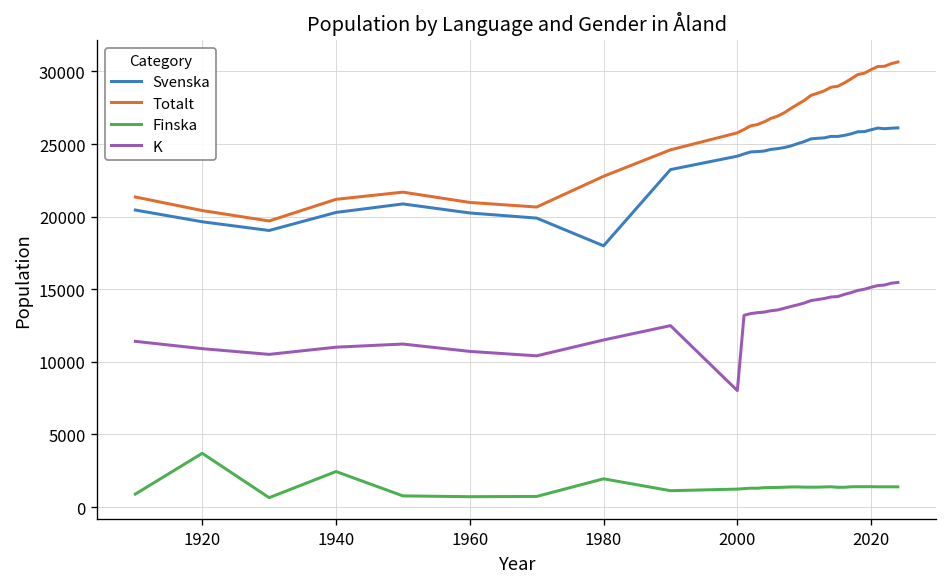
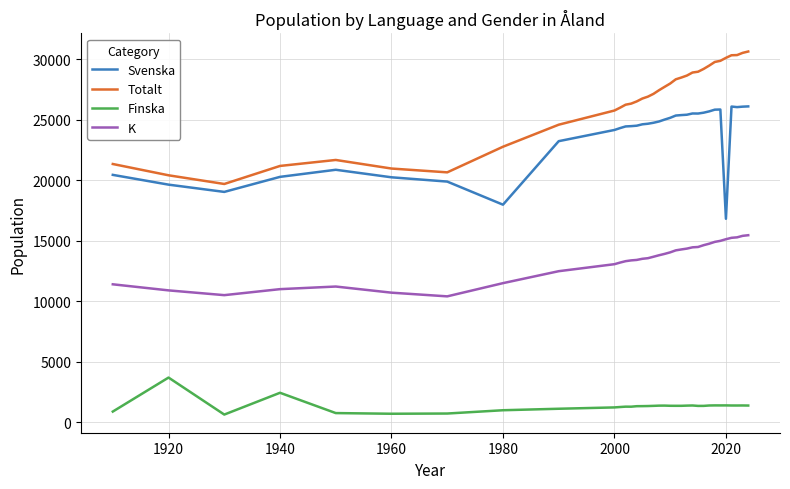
  {
    "Svenska": {
      "1920": 19700,
      "1940": 20300,
      "1960": 20300,
      "1980": 18000,
      "2000": 24200,
-     "2020": 26000
+     "2020": 16800
    },
    "Totalt": {
      "1920": 20400,
      "1940": 21200,
      "1960": 21000,
      "1980": 22800,
      "2000": 25800,
      "2020": 30100
    },
    "Finska": {
      "1920": 3700,
      "1940": 2400,
      "1960": 700,
-     "1980": 1900,
+     "1980": 1000,
      "2000": 1200,
      "2020": 1400
    },
    "K": {
      "1920": 10900,
      "1940": 11000,
      "1960": 10700,
      "1980": 11500,
-     "2000": 8000,
+     "2000": 13100,
      "2020": 15100
    }
  }
